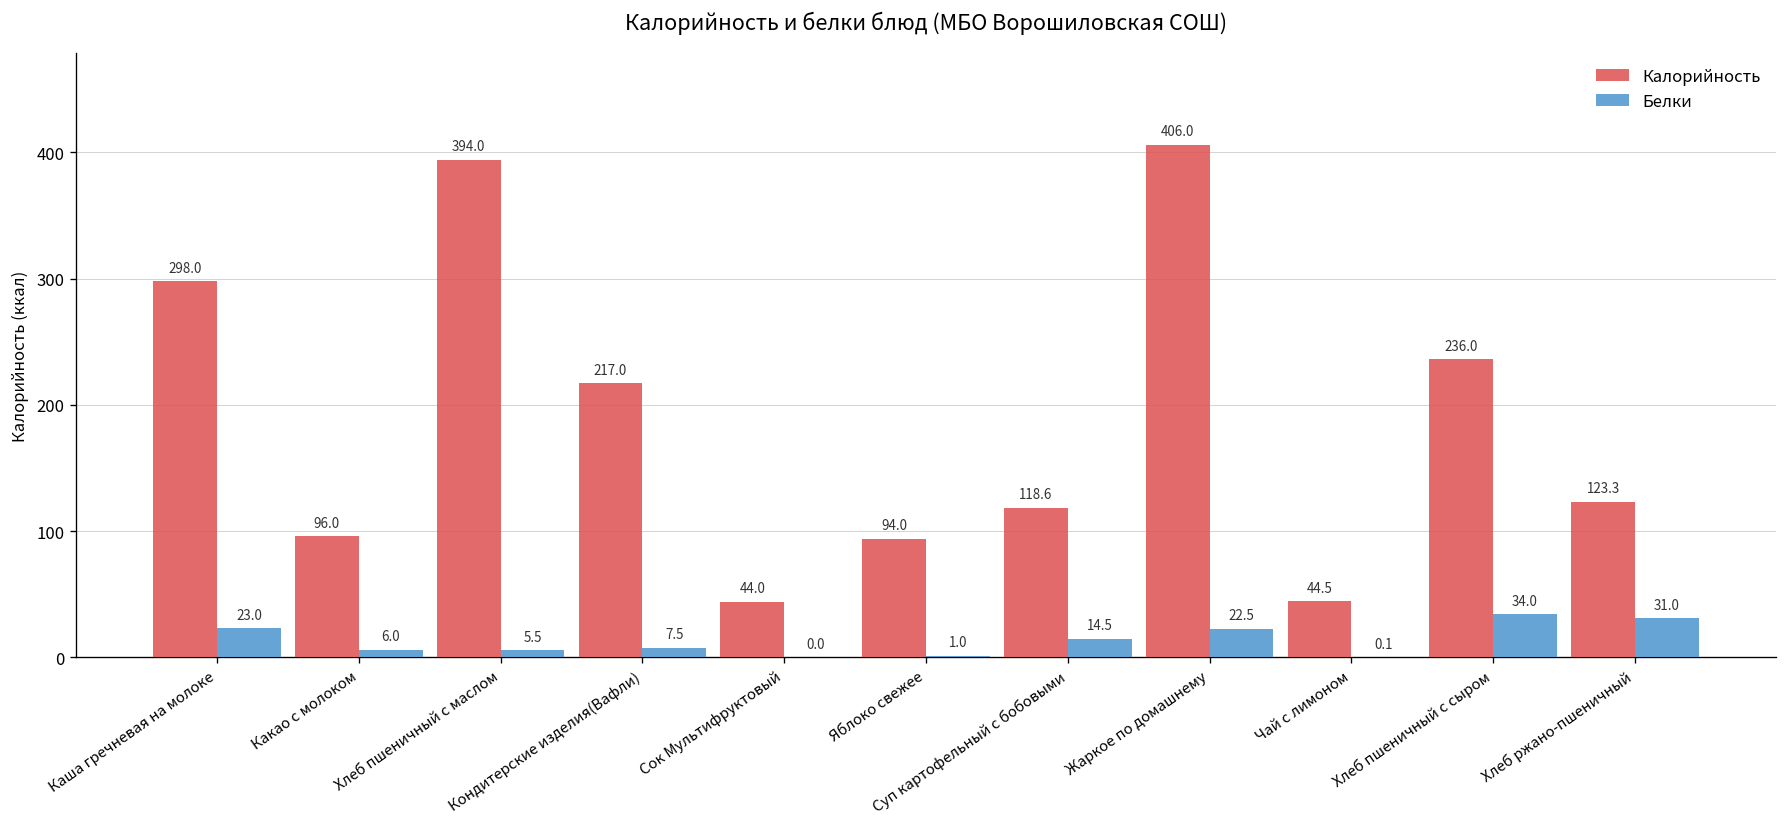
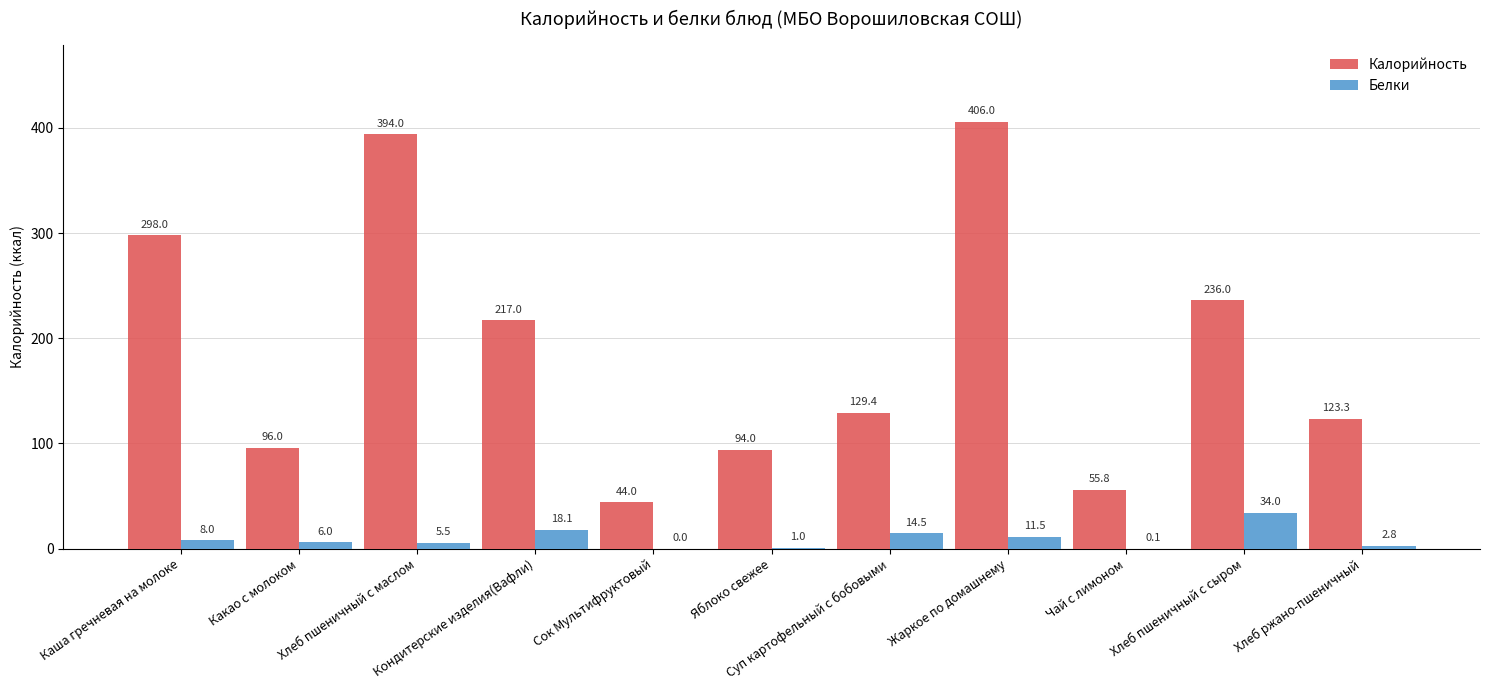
  {
    "Калорийность": {
      "Каша гречневая на молоке": 298.0,
      "Какао с молоком": 96.0,
      "Хлеб пшеничный с маслом": 394.0,
      "Кондитерские изделия(Вафли)": 217.0,
      "Сок Мультифруктовый": 44.0,
      "Яблоко свежее": 94.0,
-     "Суп картофельный с бобовыми": 118.6,
+     "Суп картофельный с бобовыми": 129.4,
      "Жаркое по домашнему": 406.0,
-     "Чай с лимоном": 44.5,
+     "Чай с лимоном": 55.8,
      "Хлеб пшеничный с сыром": 236.0,
      "Хлеб ржано-пшеничный": 123.3
    },
    "Белки": {
-     "Каша гречневая на молоке": 23.0,
+     "Каша гречневая на молоке": 8.0,
      "Какао с молоком": 6.0,
      "Хлеб пшеничный с маслом": 5.5,
-     "Кондитерские изделия(Вафли)": 7.5,
+     "Кондитерские изделия(Вафли)": 18.1,
      "Сок Мультифруктовый": 0.0,
      "Яблоко свежее": 1.0,
      "Суп картофельный с бобовыми": 14.5,
-     "Жаркое по домашнему": 22.5,
+     "Жаркое по домашнему": 11.5,
      "Чай с лимоном": 0.1,
      "Хлеб пшеничный с сыром": 34.0,
-     "Хлеб ржано-пшеничный": 31.0
+     "Хлеб ржано-пшеничный": 2.8
    }
  }
